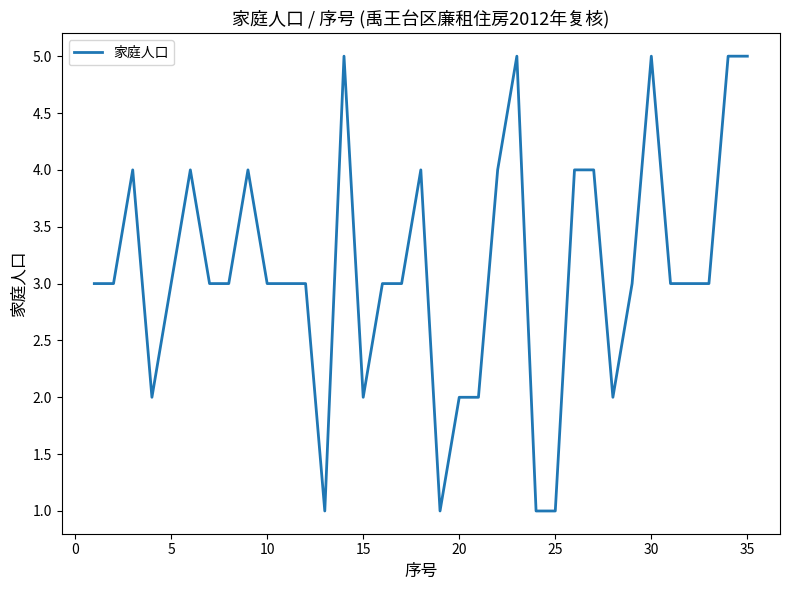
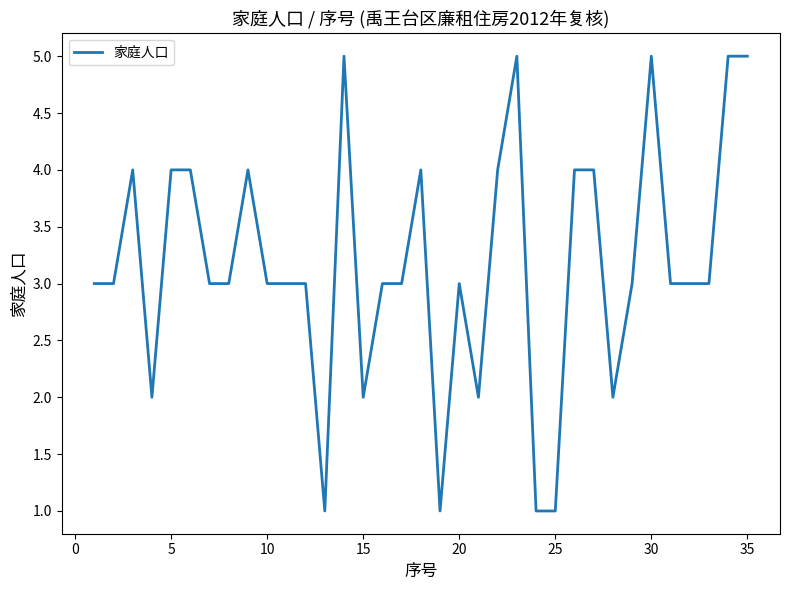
  {
-   "5": 3,
+   "5": 4,
    "10": 3,
    "15": 2,
-   "20": 2,
+   "20": 3,
    "25": 1,
    "30": 5,
    "35": 5
  }
